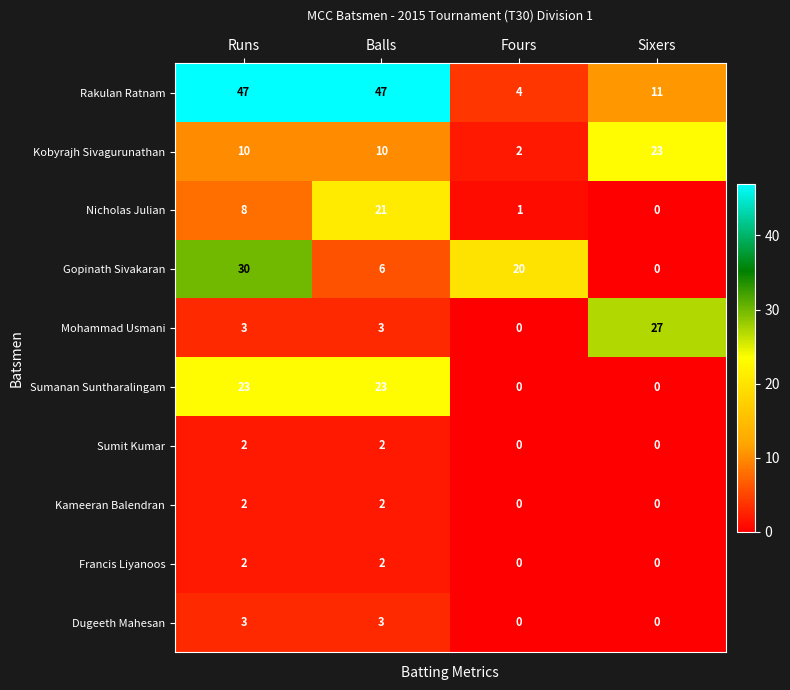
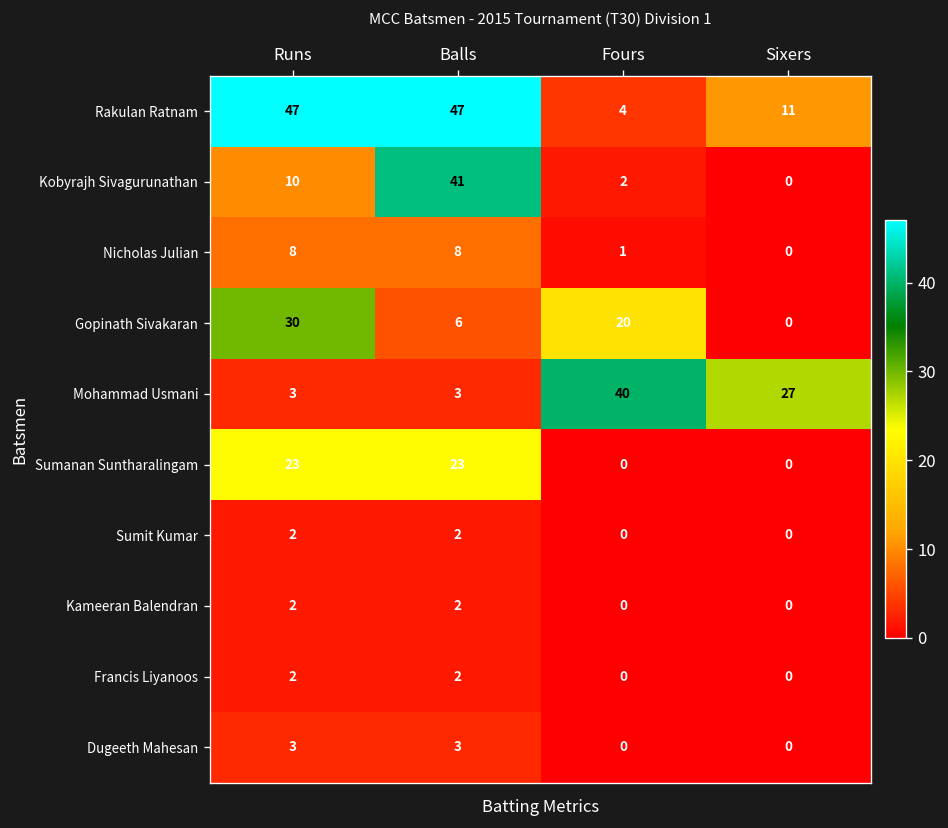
  {
    "Rakulan Ratnam": {
      "Runs": 47,
      "Balls": 47,
      "Fours": 4,
      "Sixers": 11
    },
    "Kobyrajh Sivagurunathan": {
      "Runs": 10,
-     "Balls": 10,
+     "Balls": 41,
      "Fours": 2,
-     "Sixers": 23
+     "Sixers": 0
    },
    "Nicholas Julian": {
      "Runs": 8,
-     "Balls": 21,
+     "Balls": 8,
      "Fours": 1,
      "Sixers": 0
    },
    "Gopinath Sivakaran": {
      "Runs": 30,
      "Balls": 6,
      "Fours": 20,
      "Sixers": 0
    },
    "Mohammad Usmani": {
      "Runs": 3,
      "Balls": 3,
-     "Fours": 0,
+     "Fours": 40,
      "Sixers": 27
    },
    "Sumanan Suntharalingam": {
      "Runs": 23,
      "Balls": 23,
      "Fours": 0,
      "Sixers": 0
    },
    "Sumit Kumar": {
      "Runs": 2,
      "Balls": 2,
      "Fours": 0,
      "Sixers": 0
    },
    "Kameeran Balendran": {
      "Runs": 2,
      "Balls": 2,
      "Fours": 0,
      "Sixers": 0
    },
    "Francis Liyanoos": {
      "Runs": 2,
      "Balls": 2,
      "Fours": 0,
      "Sixers": 0
    },
    "Dugeeth Mahesan": {
      "Runs": 3,
      "Balls": 3,
      "Fours": 0,
      "Sixers": 0
    }
  }
